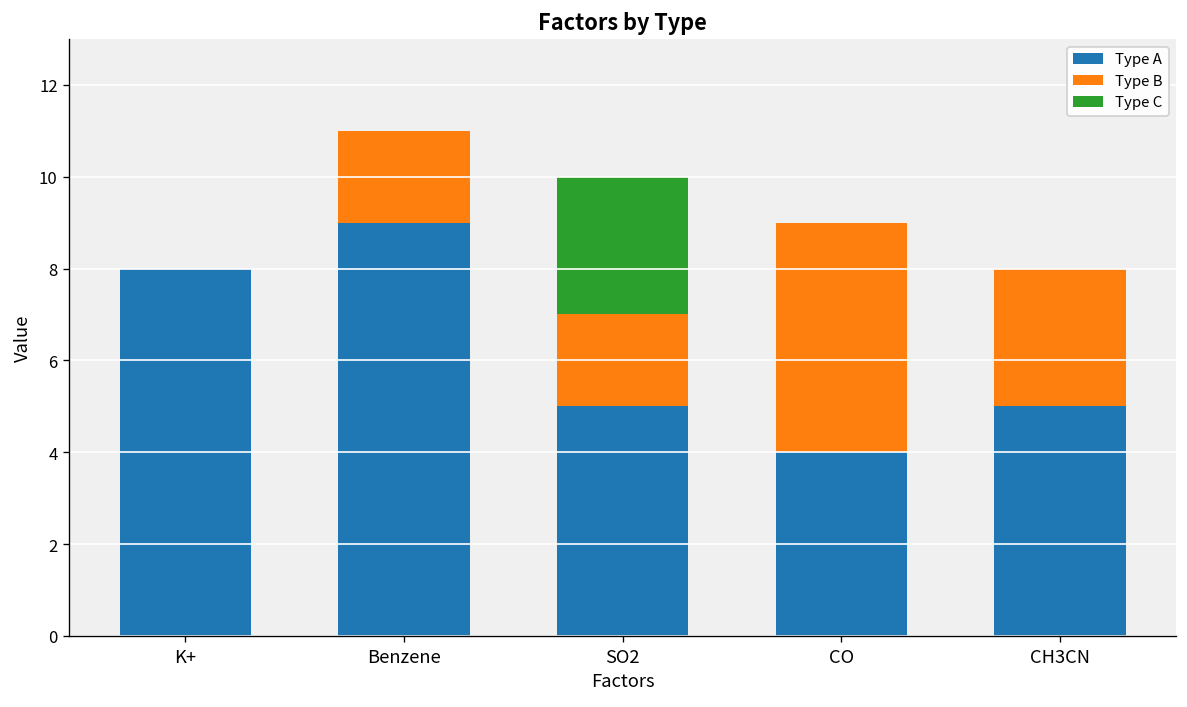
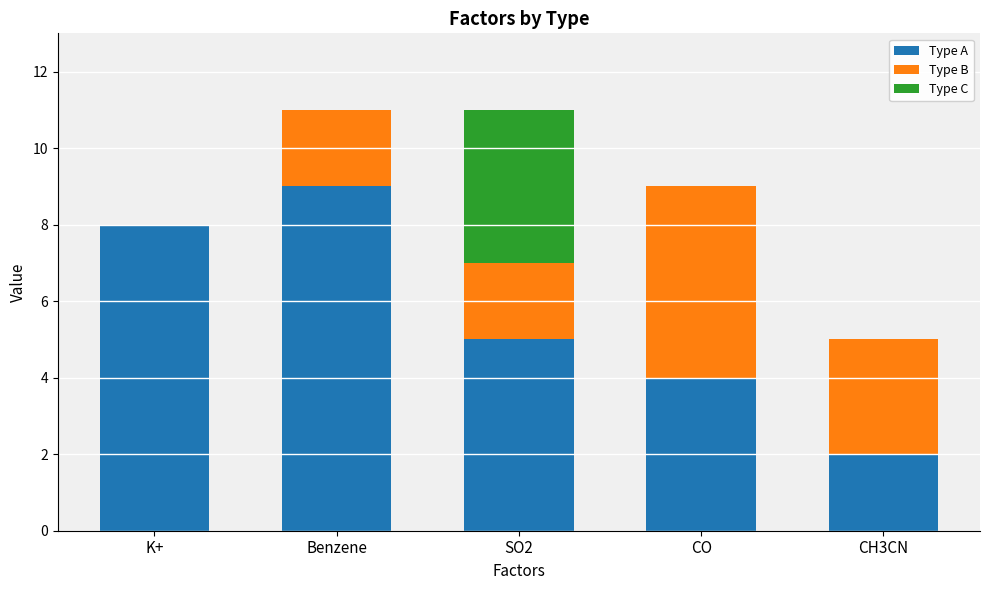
  {
    "Type A": {
      "K+": 8,
      "Benzene": 9,
      "SO2": 5,
      "CO": 4,
-     "CH3CN": 5
+     "CH3CN": 2
    },
    "Type B": {
      "K+": 0,
      "Benzene": 2,
      "SO2": 2,
      "CO": 5,
      "CH3CN": 3
    },
    "Type C": {
      "K+": 0,
      "Benzene": 0,
-     "SO2": 3,
+     "SO2": 4,
      "CO": 0,
      "CH3CN": 0
    }
  }
